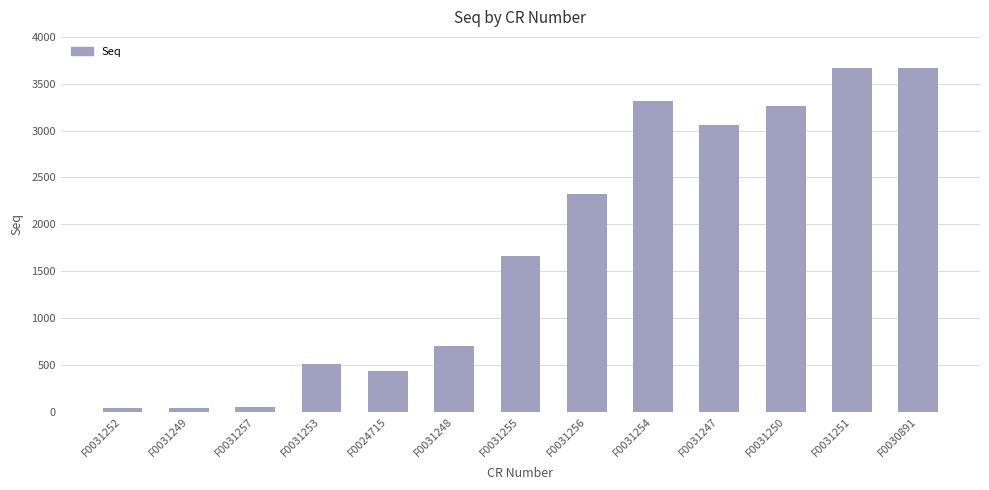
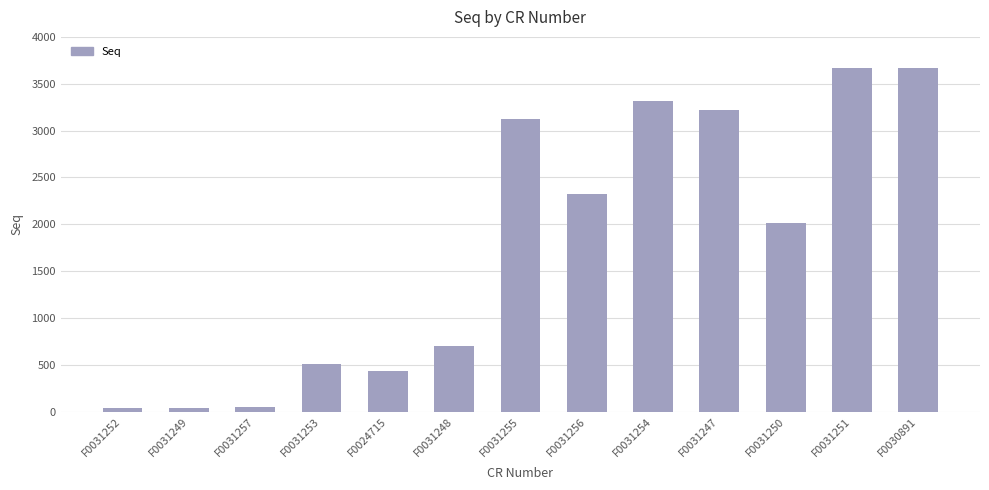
  {
    "F0031252": 0,
    "F0031249": 0,
    "F0031257": 100,
    "F0031253": 500,
    "F0024715": 400,
    "F0031248": 700,
-   "F0031255": 1700,
+   "F0031255": 3100,
    "F0031256": 2300,
    "F0031254": 3300,
-   "F0031247": 3100,
-   "F0031250": 3300,
+   "F0031247": 3200,
+   "F0031250": 2000,
    "F0031251": 3700,
    "F0030891": 3700
  }
